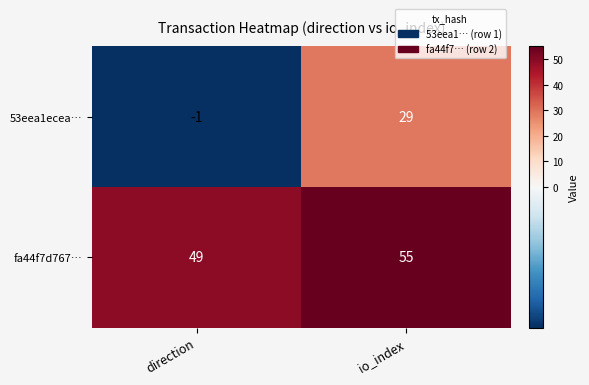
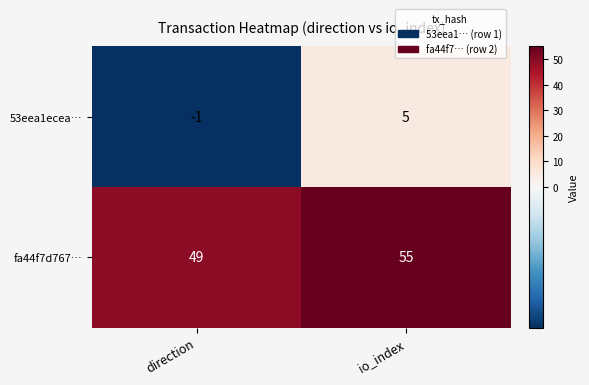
  {
    "53eea1ecea…": {
      "direction": -1,
-     "io_index": 29
+     "io_index": 5
    },
    "fa44f7d767…": {
      "direction": 49,
      "io_index": 55
    }
  }
